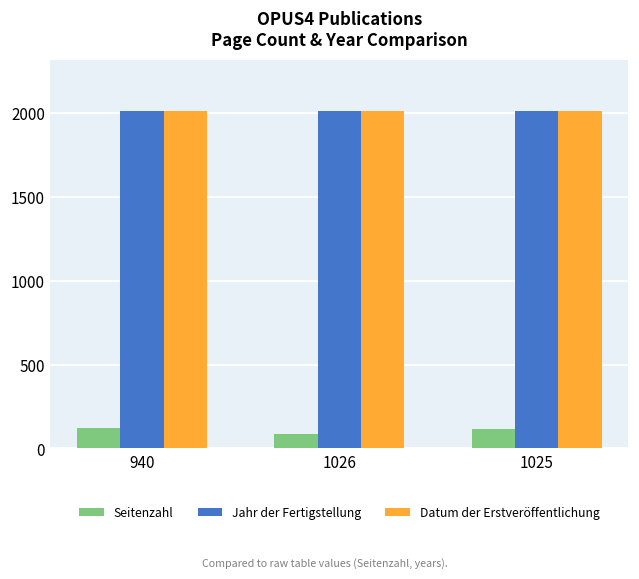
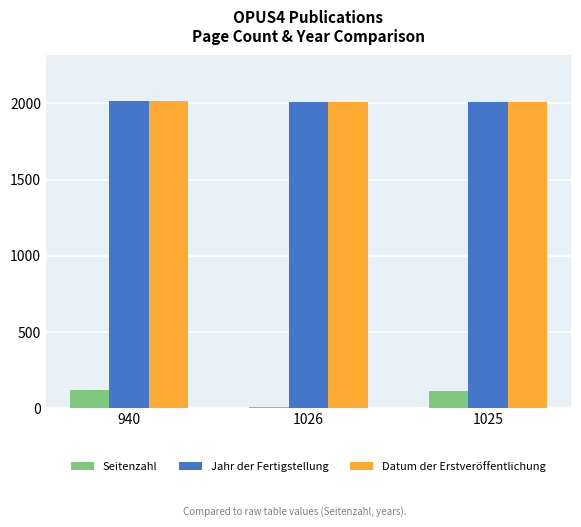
  {
    "Seitenzahl": {
      "940": 120,
-     "1026": 90,
+     "1026": 10,
      "1025": 120
    },
    "Jahr der Fertigstellung": {
      "940": 2010,
      "1026": 2010,
      "1025": 2010
    },
    "Datum der Erstveröffentlichung": {
      "940": 2010,
      "1026": 2010,
      "1025": 2010
    }
  }
